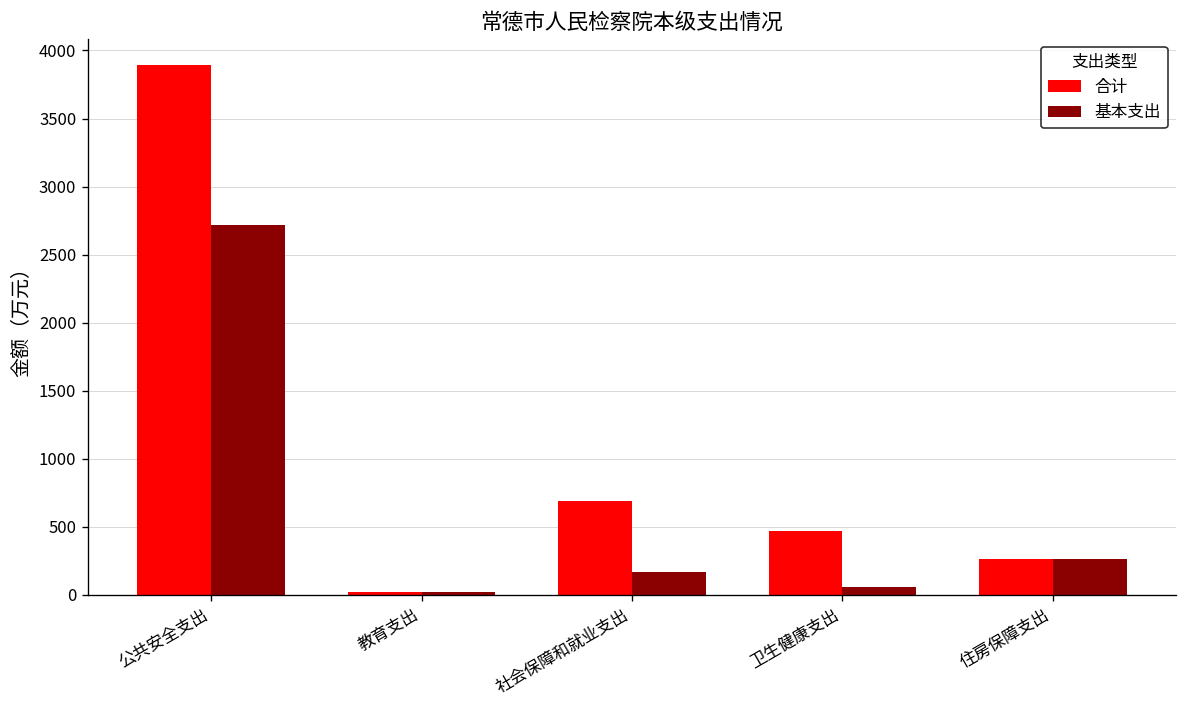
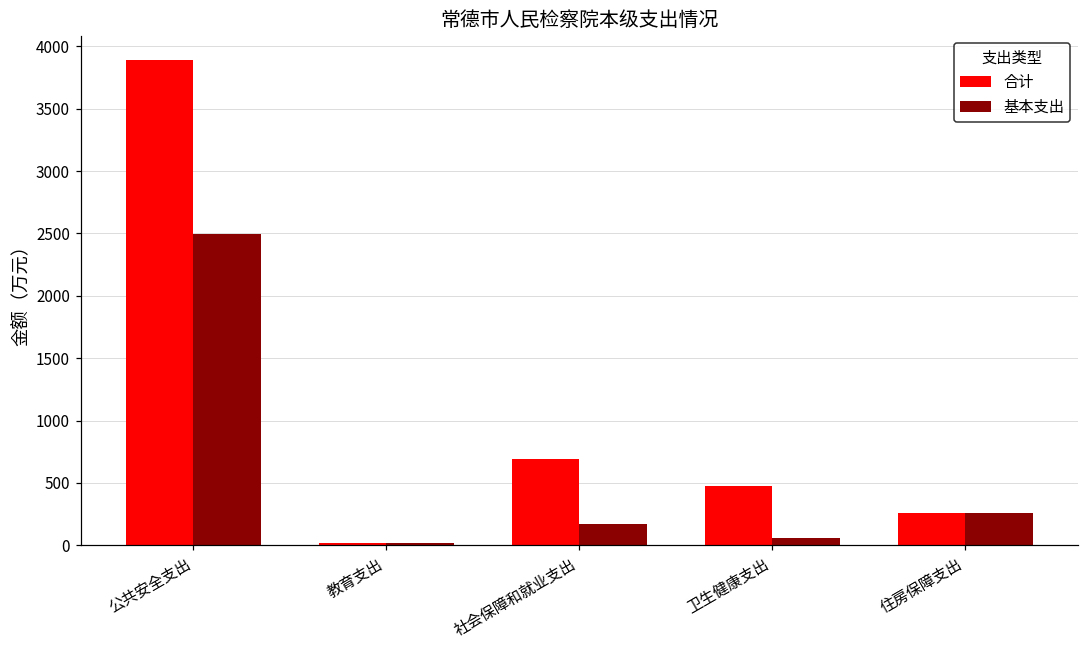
  {
    "合计": {
      "公共安全支出": 3890,
      "社会保障和就业支出": 690,
      "卫生健康支出": 470,
      "住房保障支出": 260
    },
    "基本支出": {
-     "公共安全支出": 2720,
+     "公共安全支出": 2500,
      "社会保障和就业支出": 170,
      "卫生健康支出": 60,
      "住房保障支出": 260
    }
  }
